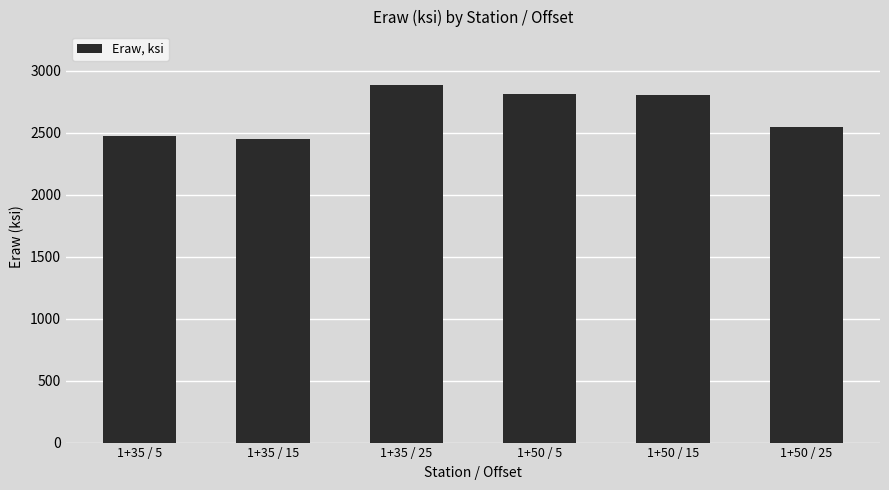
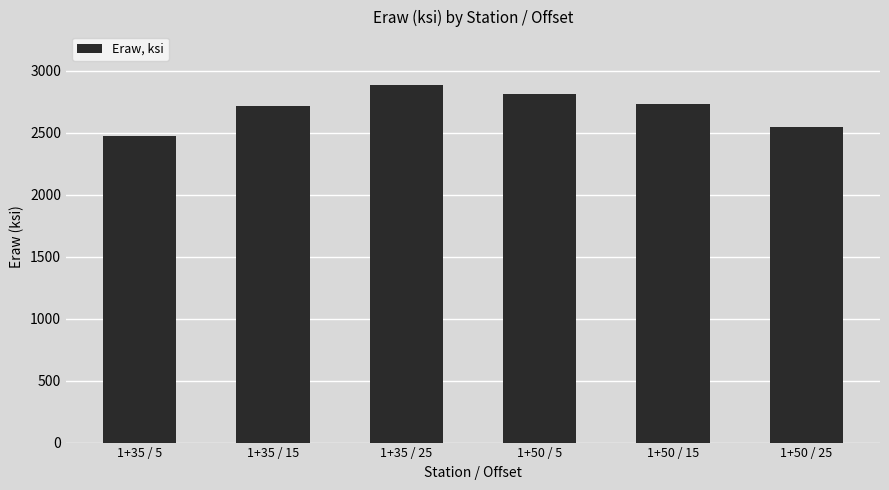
  {
    "1+35 / 5": 2470,
-   "1+35 / 15": 2450,
+   "1+35 / 15": 2710,
    "1+35 / 25": 2880,
    "1+50 / 5": 2810,
-   "1+50 / 15": 2810,
+   "1+50 / 15": 2730,
    "1+50 / 25": 2540
  }
